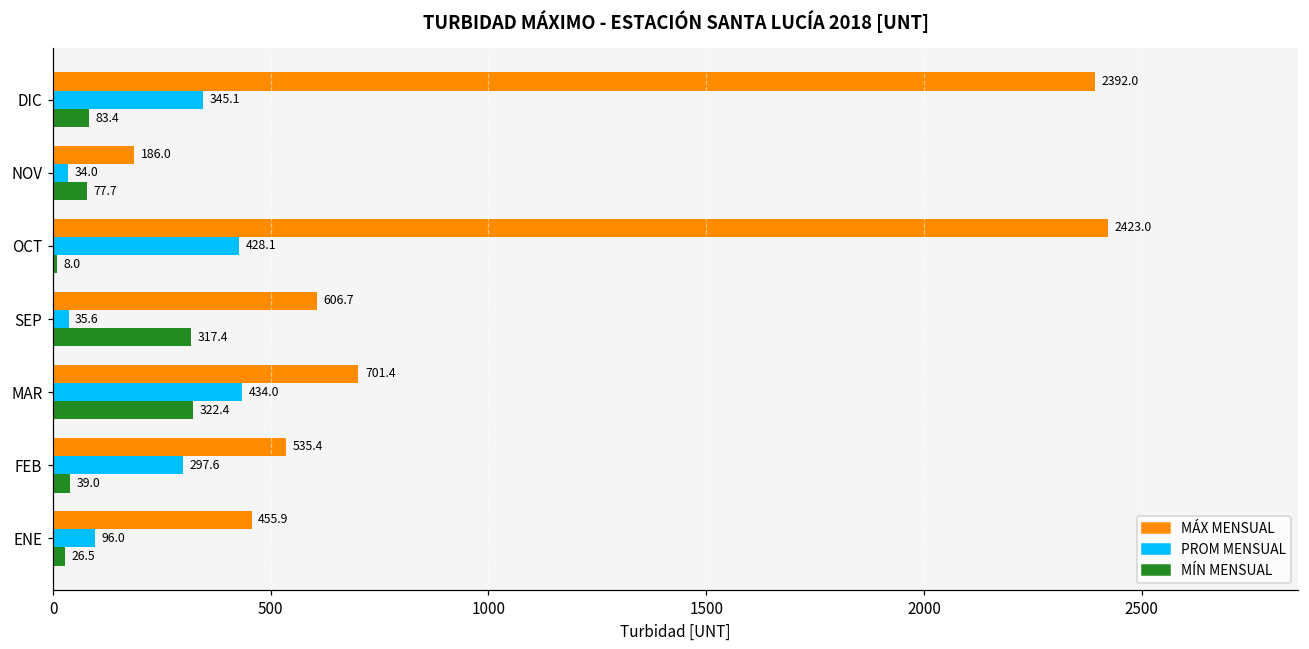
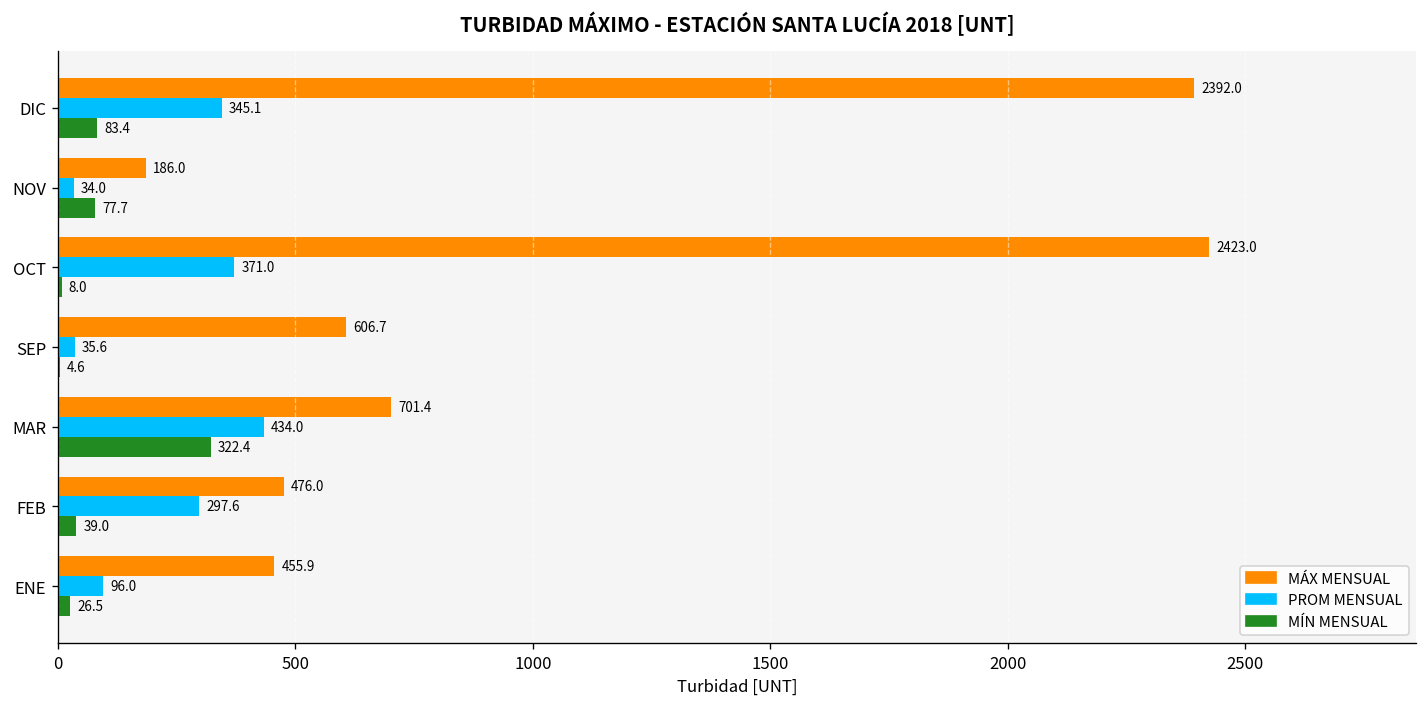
  {
    "MÁX MENSUAL": {
      "DIC": 2392.0,
      "NOV": 186.0,
      "OCT": 2423.0,
      "SEP": 606.7,
      "MAR": 701.4,
-     "FEB": 535.4,
+     "FEB": 476.0,
      "ENE": 455.9
    },
    "PROM MENSUAL": {
      "DIC": 345.1,
      "NOV": 34.0,
-     "OCT": 428.1,
+     "OCT": 371.0,
      "SEP": 35.6,
      "MAR": 434.0,
      "FEB": 297.6,
      "ENE": 96.0
    },
    "MÍN MENSUAL": {
      "DIC": 83.4,
      "NOV": 77.7,
      "OCT": 8.0,
-     "SEP": 317.4,
+     "SEP": 4.6,
      "MAR": 322.4,
      "FEB": 39.0,
      "ENE": 26.5
    }
  }
